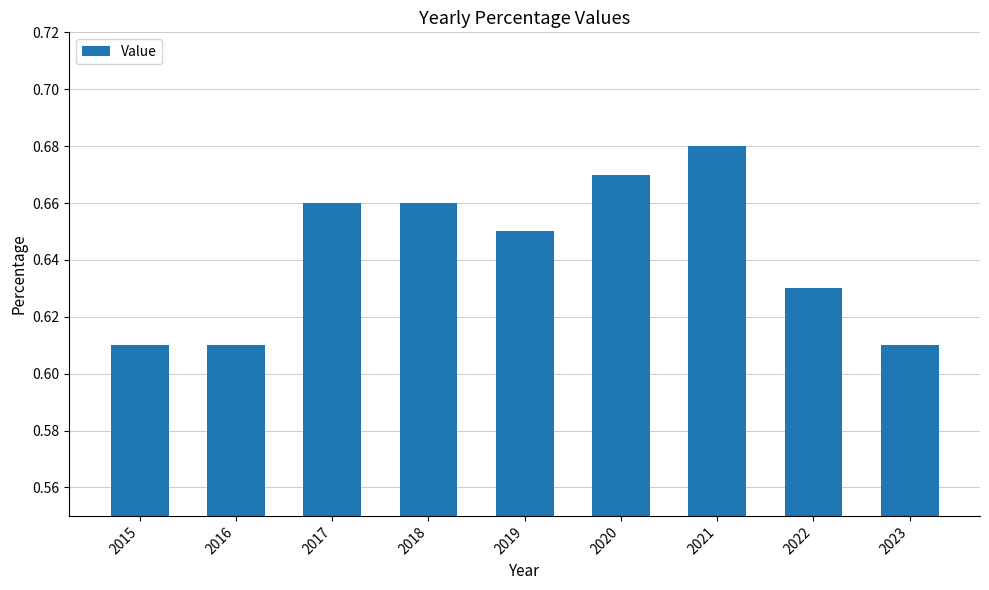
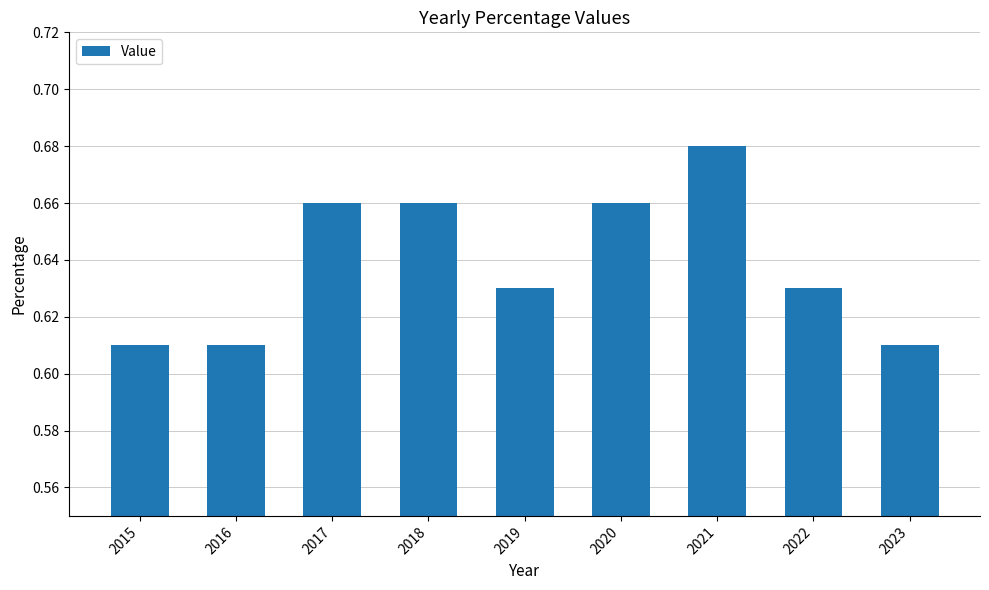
  {
    "2015": 0.61,
    "2016": 0.61,
    "2017": 0.66,
    "2018": 0.66,
-   "2019": 0.65,
-   "2020": 0.67,
+   "2019": 0.63,
+   "2020": 0.66,
    "2021": 0.68,
    "2022": 0.63,
    "2023": 0.61
  }
